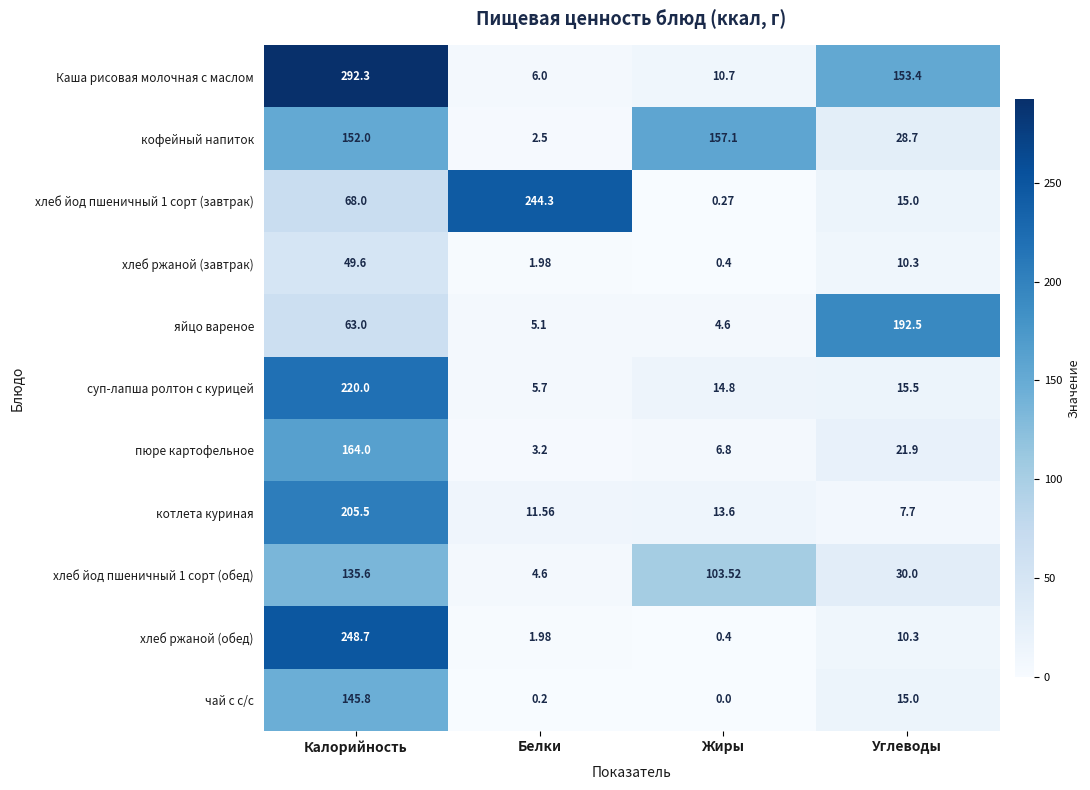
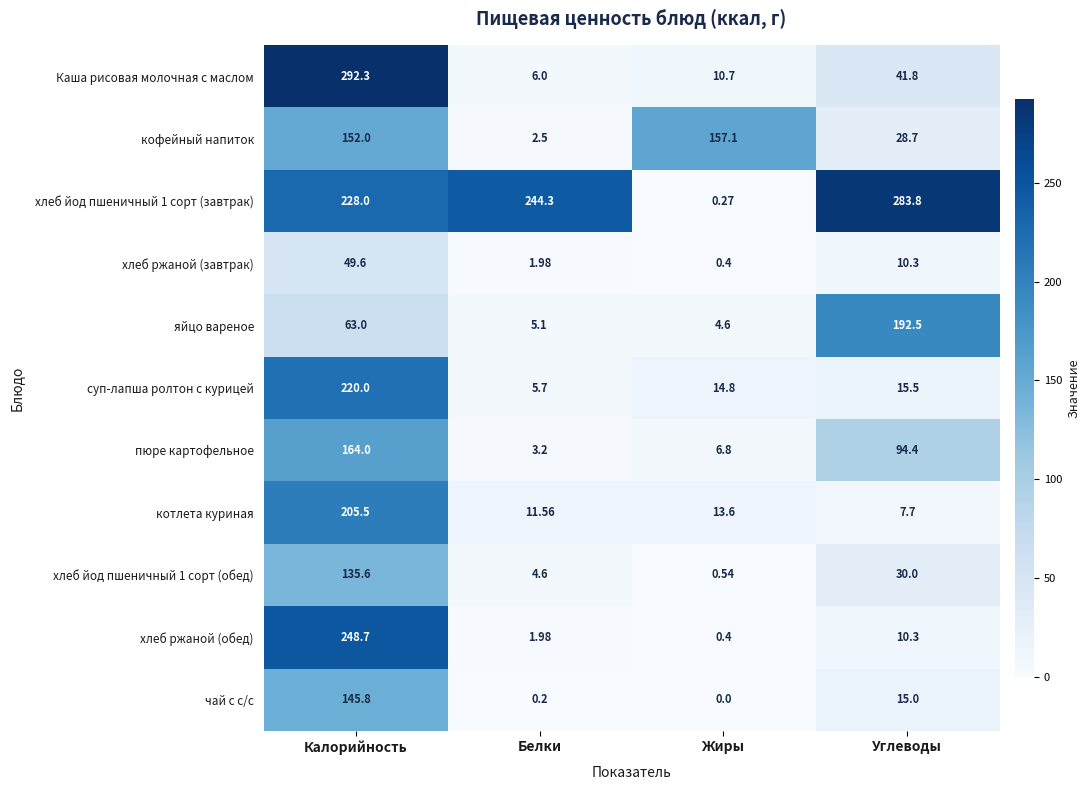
  {
    "Каша рисовая молочная с маслом": {
      "Калорийность": 292.3,
      "Белки": 6.0,
      "Жиры": 10.7,
-     "Углеводы": 153.4
+     "Углеводы": 41.8
    },
    "кофейный напиток": {
      "Калорийность": 152.0,
      "Белки": 2.5,
      "Жиры": 157.1,
      "Углеводы": 28.7
    },
    "хлеб йод пшеничный 1 сорт (завтрак)": {
-     "Калорийность": 68.0,
+     "Калорийность": 228.0,
      "Белки": 244.3,
      "Жиры": 0.27,
-     "Углеводы": 15.0
+     "Углеводы": 283.8
    },
    "хлеб ржаной (завтрак)": {
      "Калорийность": 49.6,
      "Белки": 1.98,
      "Жиры": 0.4,
      "Углеводы": 10.3
    },
    "яйцо вареное": {
      "Калорийность": 63.0,
      "Белки": 5.1,
      "Жиры": 4.6,
      "Углеводы": 192.5
    },
    "суп-лапша ролтон с курицей": {
      "Калорийность": 220.0,
      "Белки": 5.7,
      "Жиры": 14.8,
      "Углеводы": 15.5
    },
    "пюре картофельное": {
      "Калорийность": 164.0,
      "Белки": 3.2,
      "Жиры": 6.8,
-     "Углеводы": 21.9
+     "Углеводы": 94.4
    },
    "котлета куриная": {
      "Калорийность": 205.5,
      "Белки": 11.56,
      "Жиры": 13.6,
      "Углеводы": 7.7
    },
    "хлеб йод пшеничный 1 сорт (обед)": {
      "Калорийность": 135.6,
      "Белки": 4.6,
-     "Жиры": 103.52,
+     "Жиры": 0.54,
      "Углеводы": 30.0
    },
    "хлеб ржаной (обед)": {
      "Калорийность": 248.7,
      "Белки": 1.98,
      "Жиры": 0.4,
      "Углеводы": 10.3
    },
    "чай с с/с": {
      "Калорийность": 145.8,
      "Белки": 0.2,
      "Жиры": 0.0,
      "Углеводы": 15.0
    }
  }
